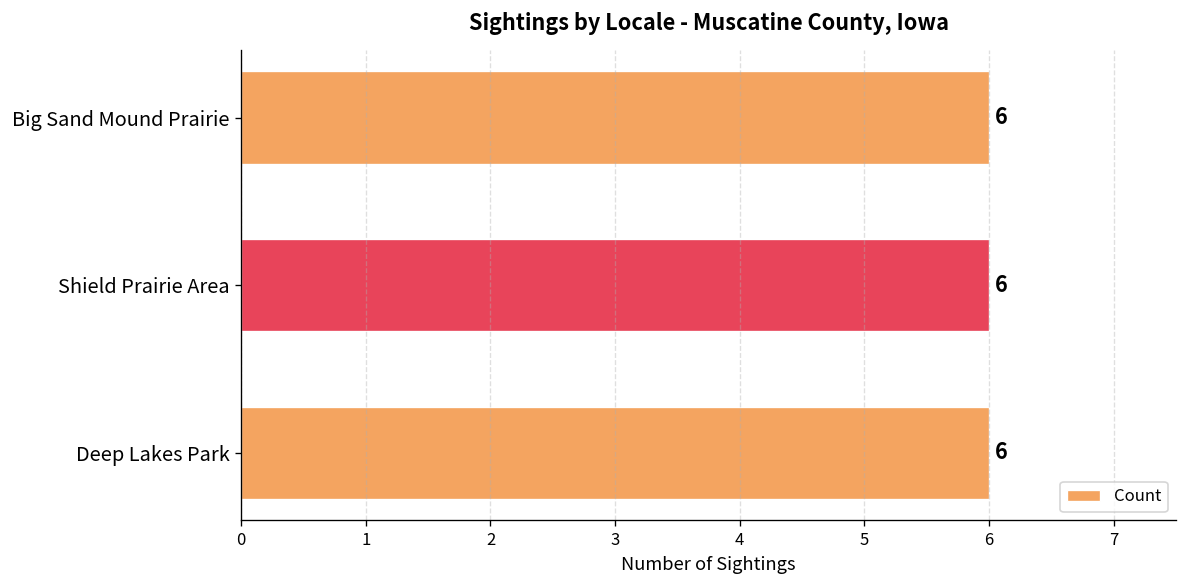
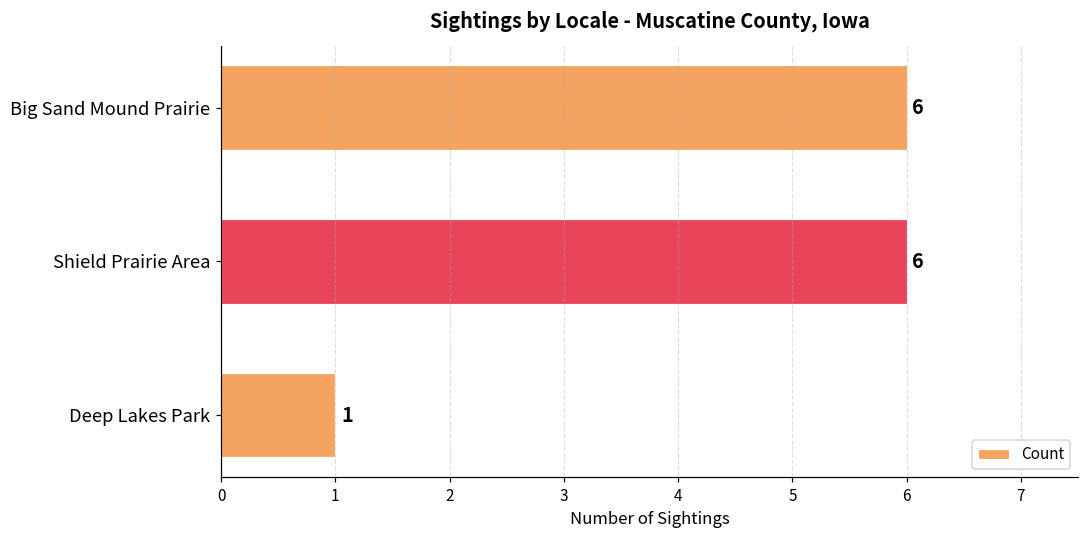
  {
    "Big Sand Mound Prairie": 6,
    "Shield Prairie Area": 6,
-   "Deep Lakes Park": 6
+   "Deep Lakes Park": 1
  }
